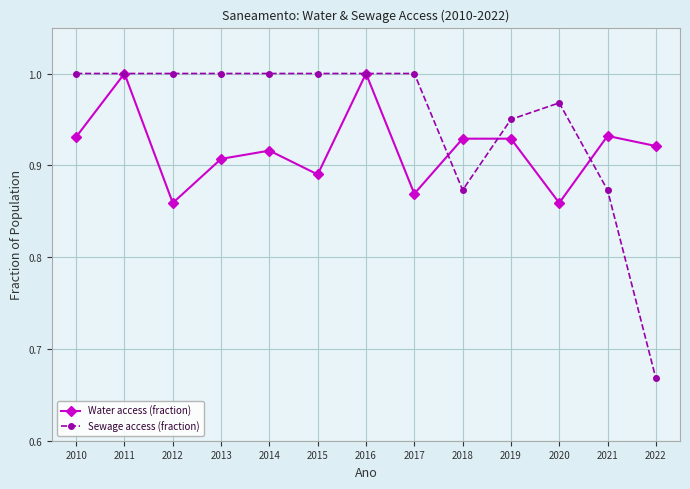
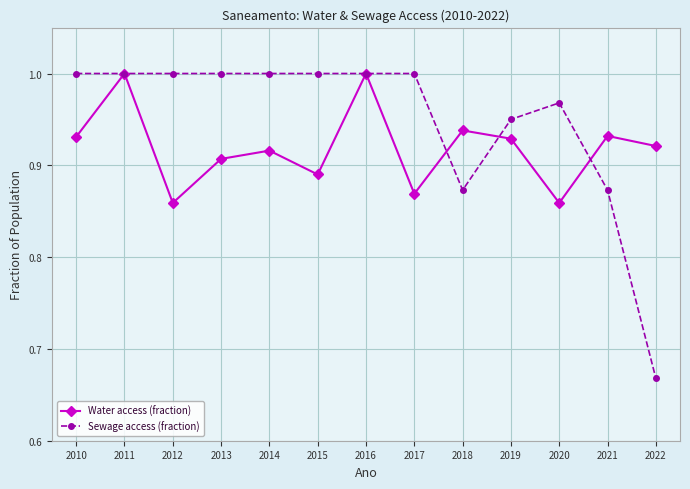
  {
    "Water access (fraction)": {
      "2010": 0.93,
      "2012": 0.86,
      "2013": 0.91,
      "2014": 0.92,
      "2015": 0.89,
      "2017": 0.87,
-     "2018": 0.93,
+     "2018": 0.94,
      "2019": 0.93,
      "2020": 0.86,
      "2021": 0.93,
      "2022": 0.92
    },
    "Sewage access (fraction)": {
      "2010": 1.00,
      "2012": 1.00,
      "2013": 1.00,
      "2014": 1.00,
      "2015": 1.00,
      "2017": 1.00,
      "2018": 0.87,
      "2019": 0.95,
      "2020": 0.97,
      "2021": 0.87,
      "2022": 0.67
    }
  }
